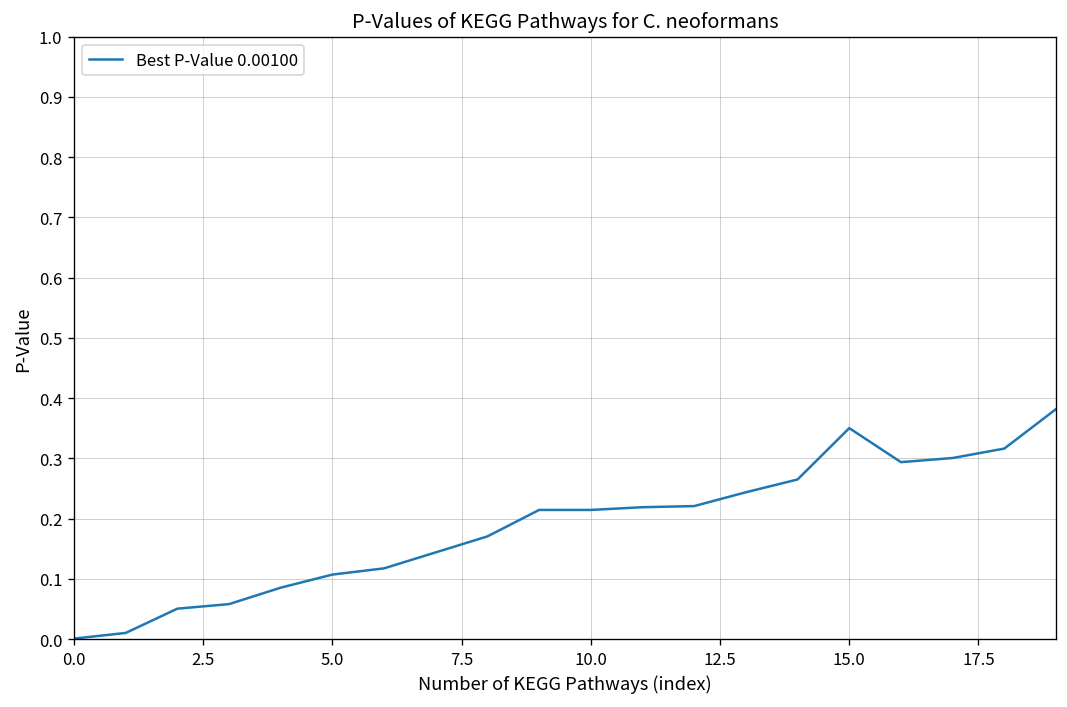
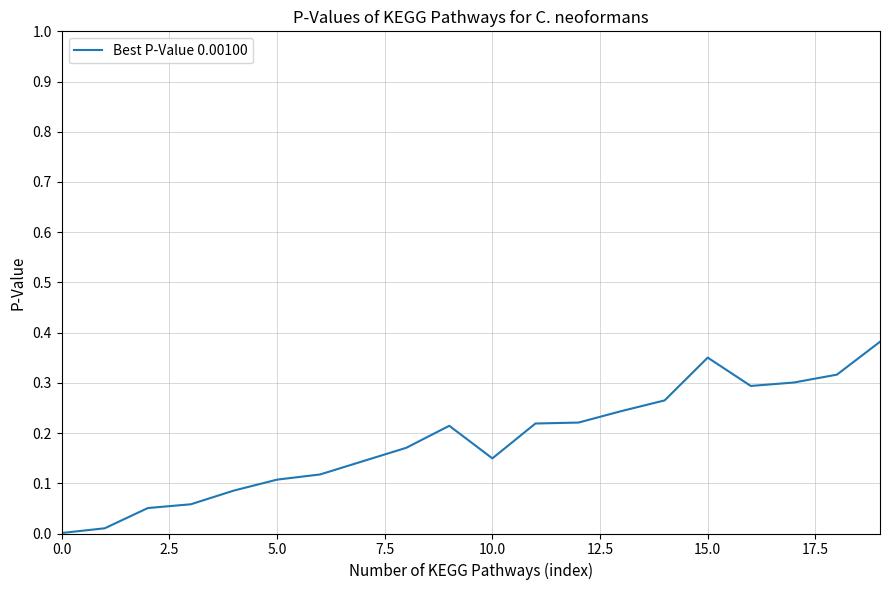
  {
    "0.0": 0.00,
    "5.0": 0.11,
-   "10.0": 0.21,
+   "10.0": 0.15,
    "15.0": 0.35
  }
